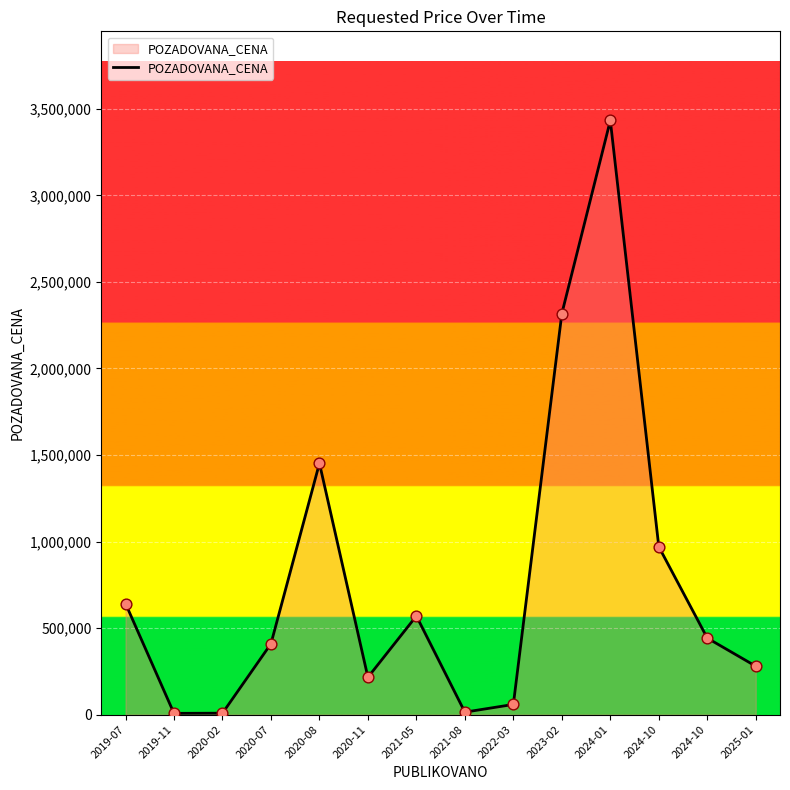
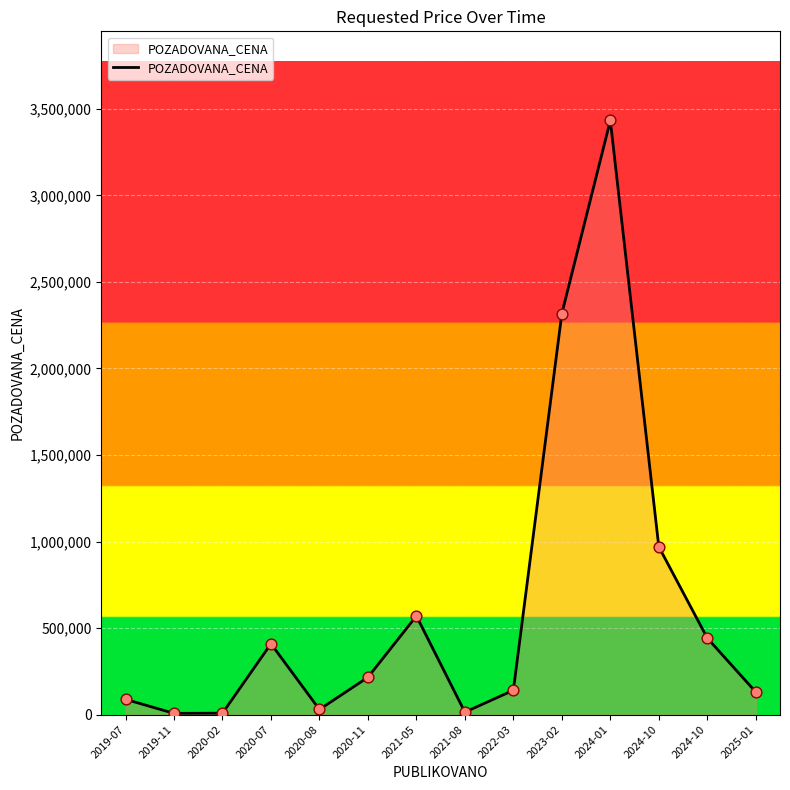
  {
-   "2019-07": "640,000",
+   "2019-07": "90,000",
    "2019-11": "10,000",
    "2020-02": "10,000",
    "2020-07": "410,000",
-   "2020-08": "1,450,000",
+   "2020-08": "30,000",
    "2020-11": "220,000",
    "2021-05": "570,000",
    "2021-08": "10,000",
-   "2022-03": "60,000",
+   "2022-03": "140,000",
    "2023-02": "2,320,000",
    "2024-01": "3,430,000",
-   "2025-01": "280,000"
+   "2025-01": "130,000"
  }
